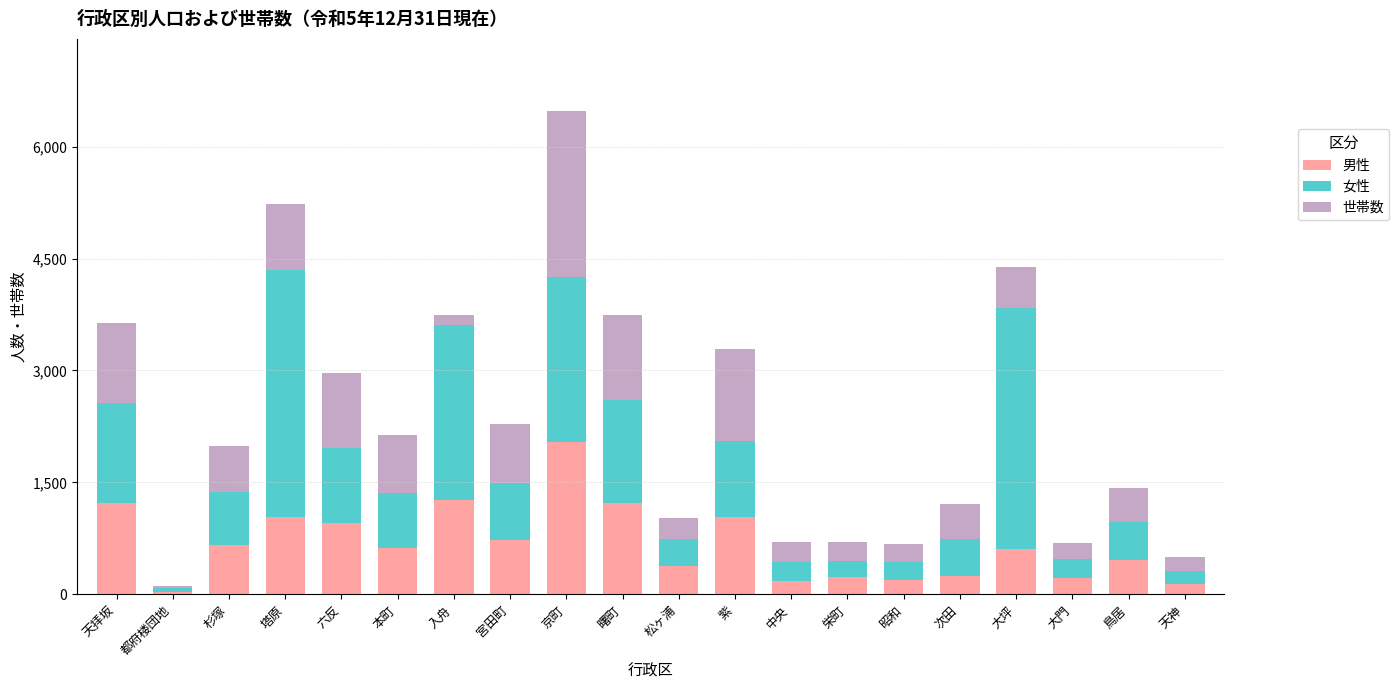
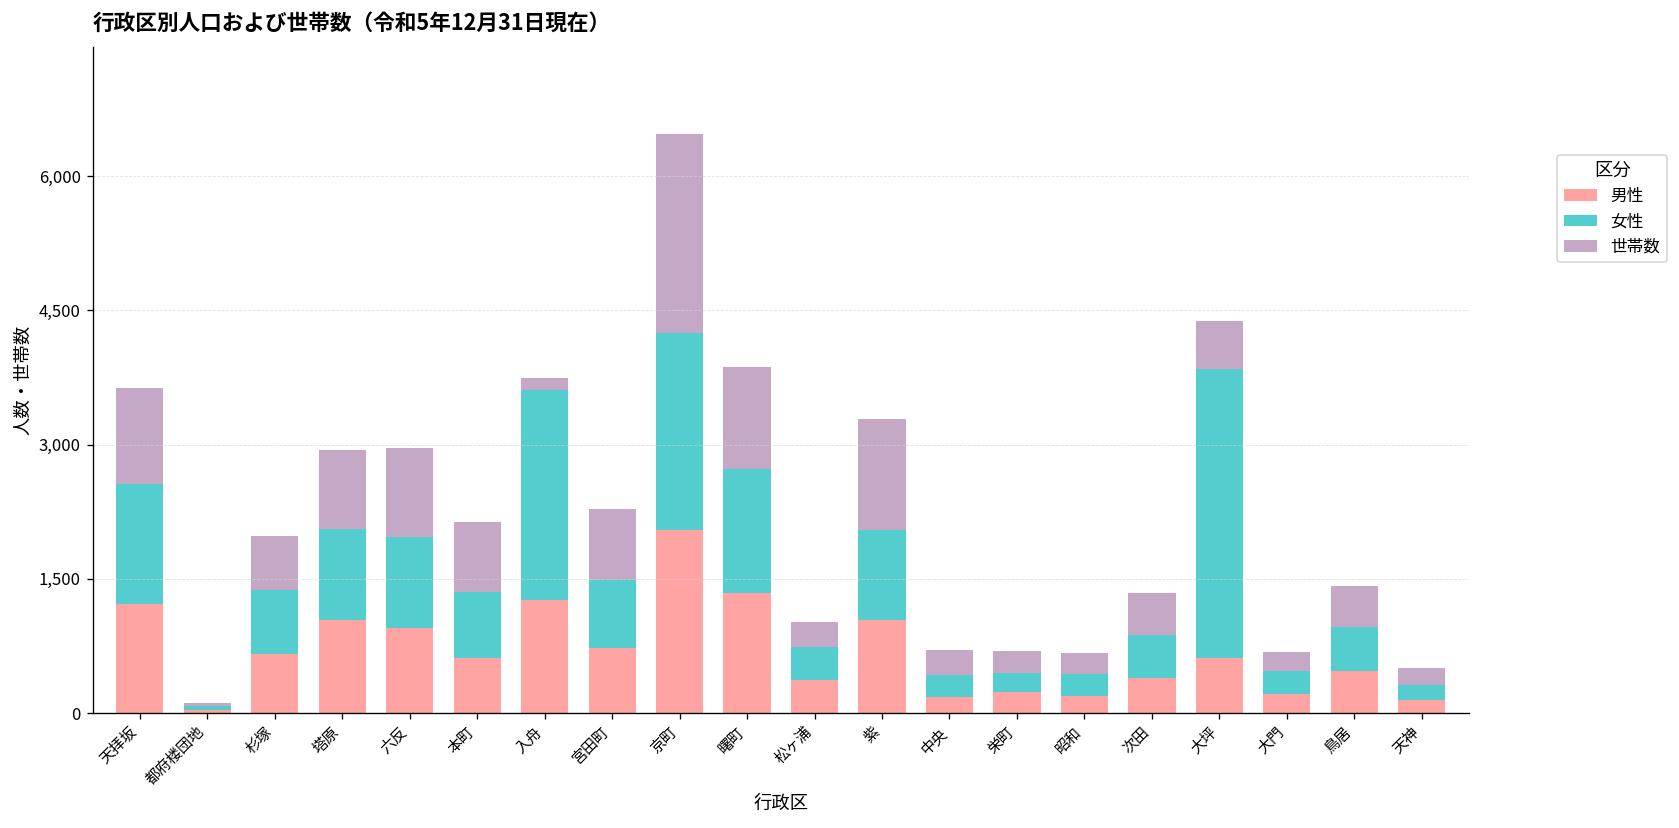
  {
    "男性": {
      "天拝坂": "1,200",
      "杉塚": "700",
      "塔原": "1,000",
      "六反": "1,000",
      "本町": "600",
      "入舟": "1,300",
      "宮田町": "700",
      "京町": "2,000",
-     "曙町": "1,200",
+     "曙町": "1,300",
      "松ヶ浦": "400",
      "紫": "1,000",
      "中央": "200",
      "栄町": "200",
      "昭和": "200",
-     "次田": "200",
+     "次田": "400",
      "大坪": "600",
      "大門": "200",
      "鳥居": "500",
      "天神": "100"
    },
    "女性": {
      "天拝坂": "1,300",
      "都府楼団地": "0",
      "杉塚": "700",
-     "塔原": "3,300",
+     "塔原": "1,000",
      "六反": "1,000",
      "本町": "700",
      "入舟": "2,400",
      "宮田町": "800",
      "京町": "2,200",
      "曙町": "1,400",
      "松ヶ浦": "400",
      "紫": "1,000",
      "中央": "200",
      "栄町": "200",
      "昭和": "200",
      "次田": "500",
      "大坪": "3,200",
      "大門": "300",
      "鳥居": "500",
      "天神": "200"
    },
    "世帯数": {
      "天拝坂": "1,100",
      "都府楼団地": "0",
      "杉塚": "600",
      "塔原": "900",
      "六反": "1,000",
      "本町": "800",
      "入舟": "100",
      "宮田町": "800",
      "京町": "2,200",
      "曙町": "1,100",
      "松ヶ浦": "300",
      "紫": "1,200",
      "中央": "300",
      "栄町": "300",
      "昭和": "200",
      "次田": "500",
      "大坪": "500",
      "大門": "200",
      "鳥居": "500",
      "天神": "200"
    }
  }
